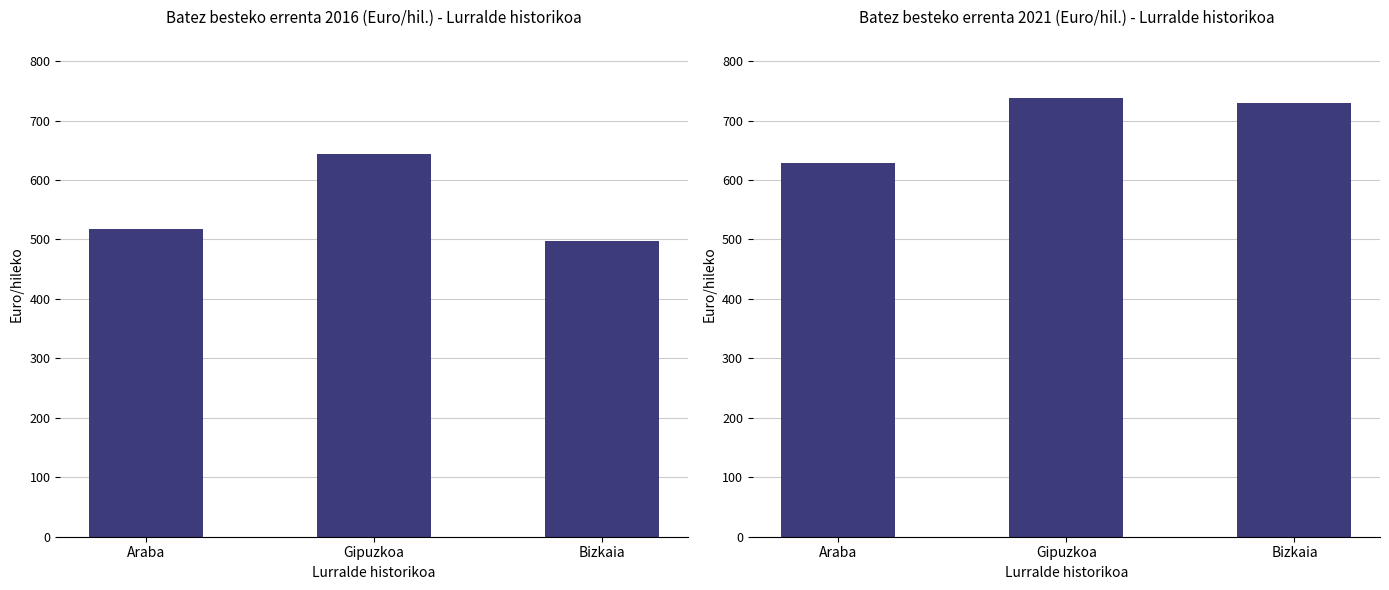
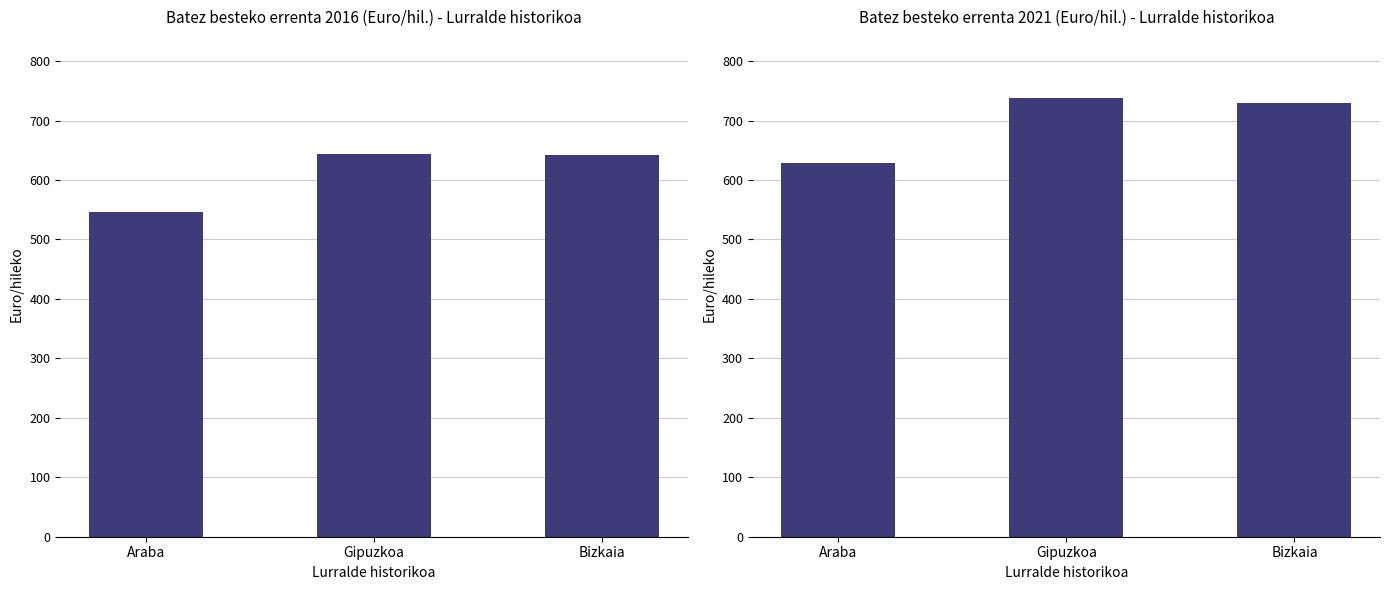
  {
    "Batez besteko errenta 2016 (Euro/hil.) - Lurralde historikoa": {
-     "Araba": 520,
+     "Araba": 550,
      "Gipuzkoa": 640,
-     "Bizkaia": 500
+     "Bizkaia": 640
    },
    "Batez besteko errenta 2021 (Euro/hil.) - Lurralde historikoa": {
      "Araba": 630,
      "Gipuzkoa": 740,
      "Bizkaia": 730
    }
  }
